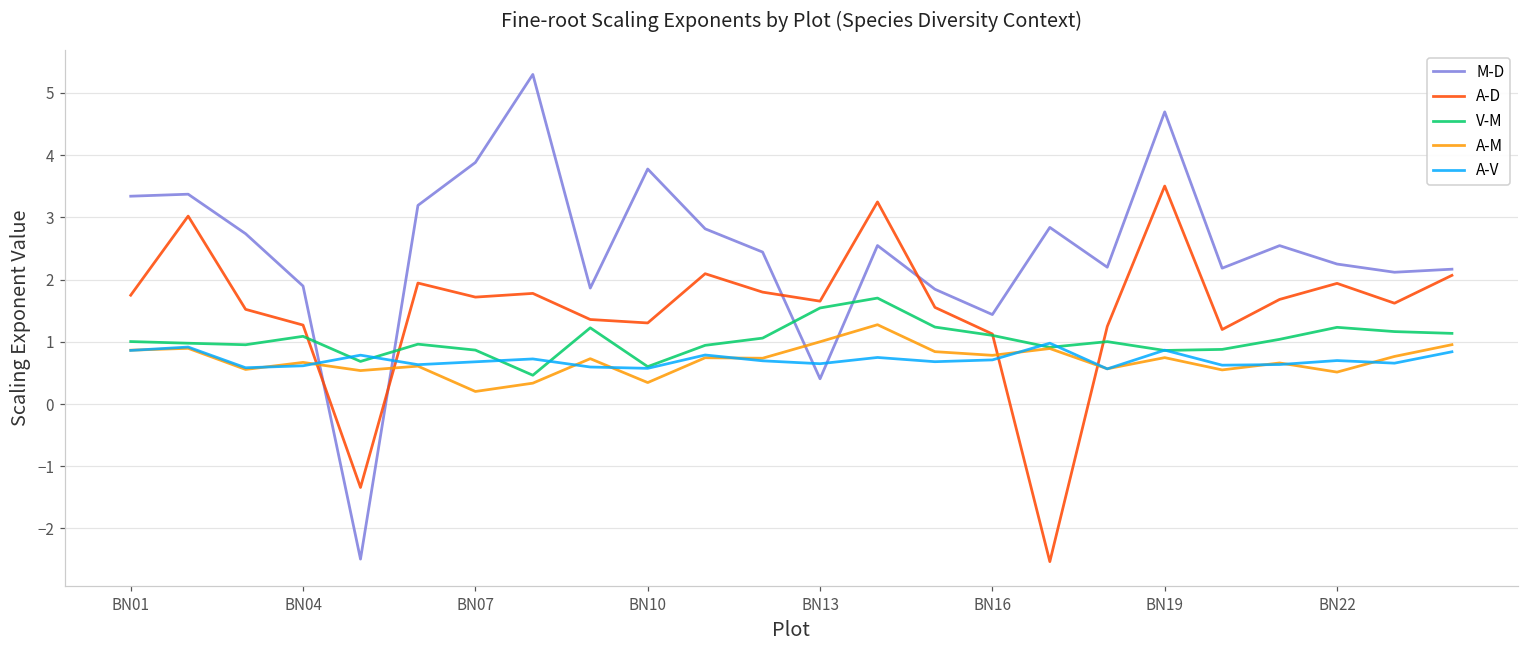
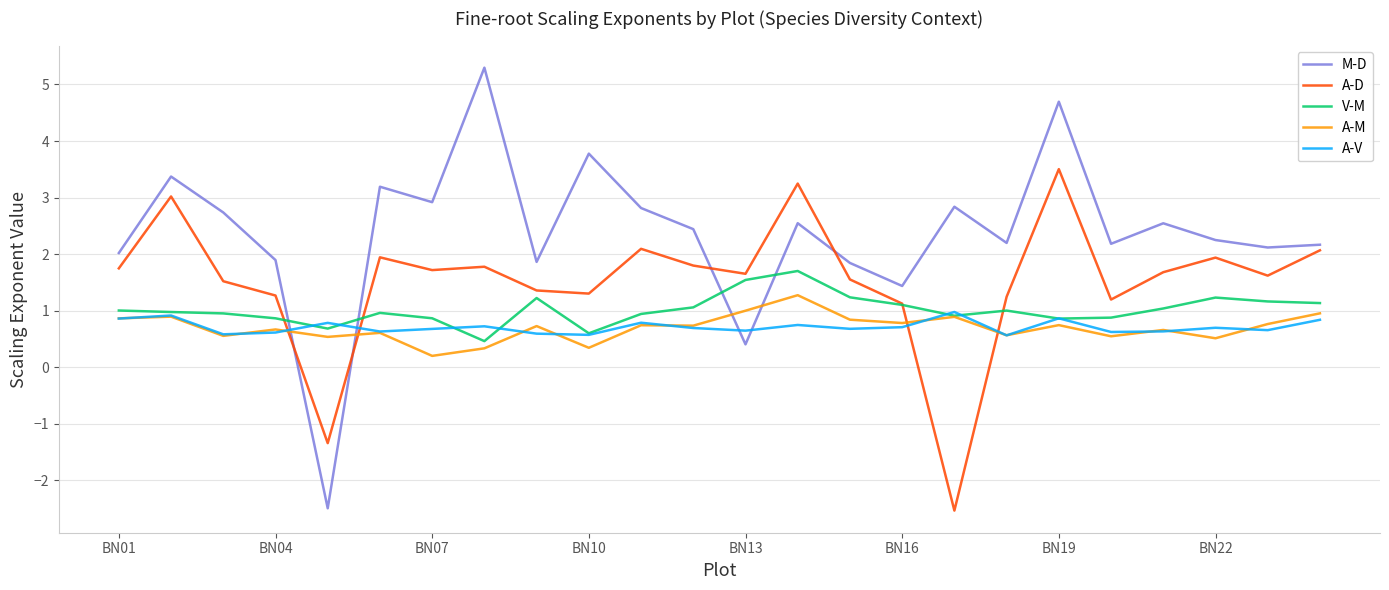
  {
    "M-D": {
-     "BN01": 3.3,
+     "BN01": 2.0,
      "BN04": 1.9,
-     "BN07": 3.9,
+     "BN07": 2.9,
      "BN10": 3.8,
      "BN13": 0.4,
      "BN16": 1.4,
      "BN19": 4.7,
      "BN22": 2.3
    },
    "A-D": {
      "BN01": 1.7,
      "BN04": 1.3,
      "BN07": 1.7,
      "BN10": 1.3,
      "BN13": 1.7,
      "BN19": 3.5,
      "BN22": 1.9
    },
    "V-M": {
      "BN01": 1.0,
-     "BN04": 1.1,
+     "BN04": 0.9,
      "BN07": 0.9,
      "BN13": 1.5,
      "BN22": 1.2
    },
    "A-M": {
      "BN04": 0.7,
      "BN07": 0.2,
      "BN10": 0.3,
      "BN13": 1.0,
      "BN16": 0.8,
      "BN19": 0.7,
      "BN22": 0.5
    },
    "A-V": {
      "BN04": 0.6,
      "BN07": 0.7,
      "BN13": 0.6,
      "BN16": 0.7,
      "BN22": 0.7
    }
  }
